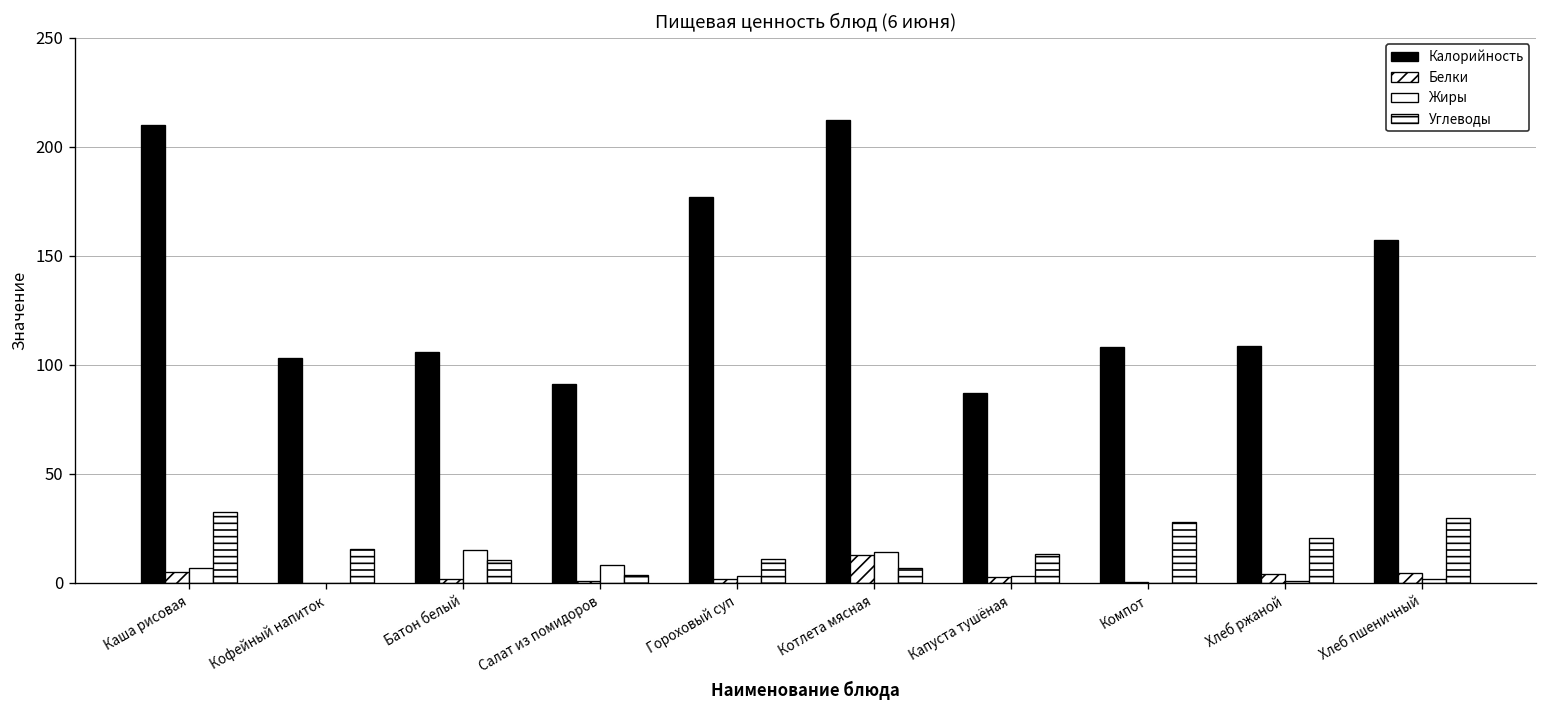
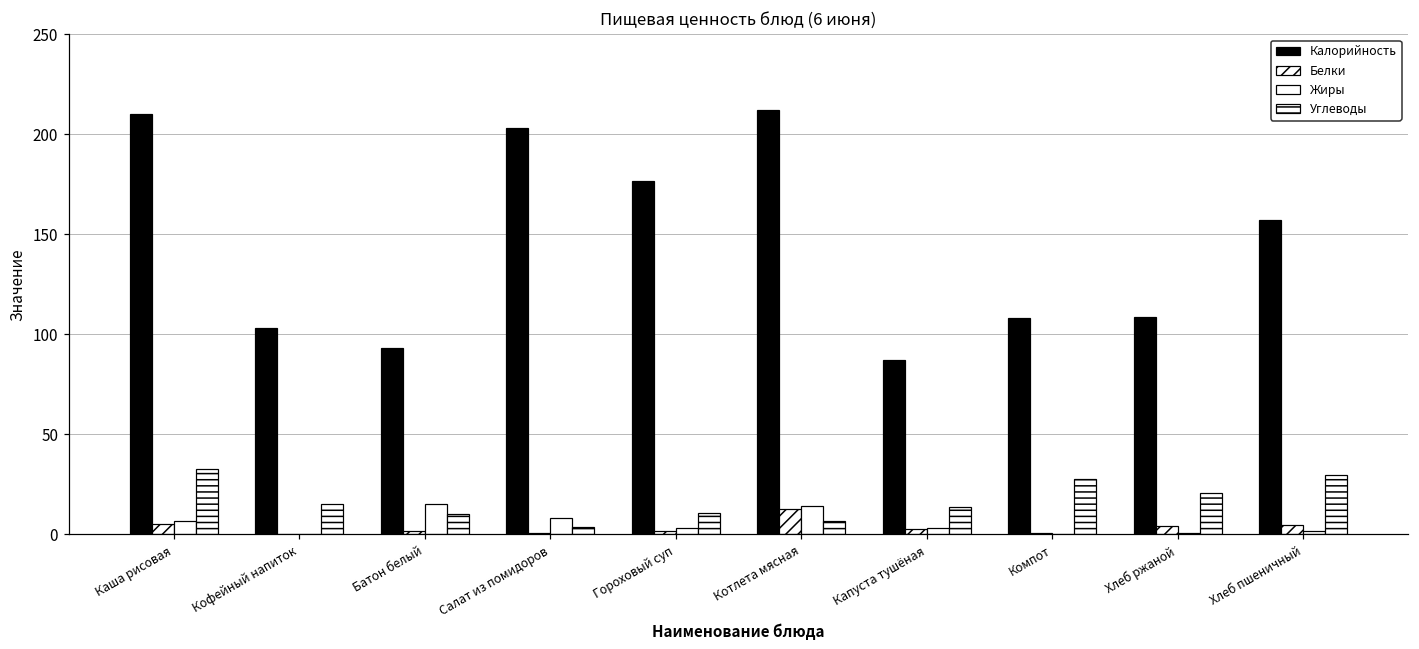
  {
    "Калорийность": {
      "Каша рисовая": 210,
      "Кофейный напиток": 103,
-     "Батон белый": 106,
-     "Салат из помидоров": 91,
+     "Батон белый": 93,
+     "Салат из помидоров": 203,
      "Гороховый суп": 177,
      "Котлета мясная": 212,
      "Капуста тушёная": 87,
      "Компот": 108,
      "Хлеб ржаной": 109,
      "Хлеб пшеничный": 157
    }
  }
